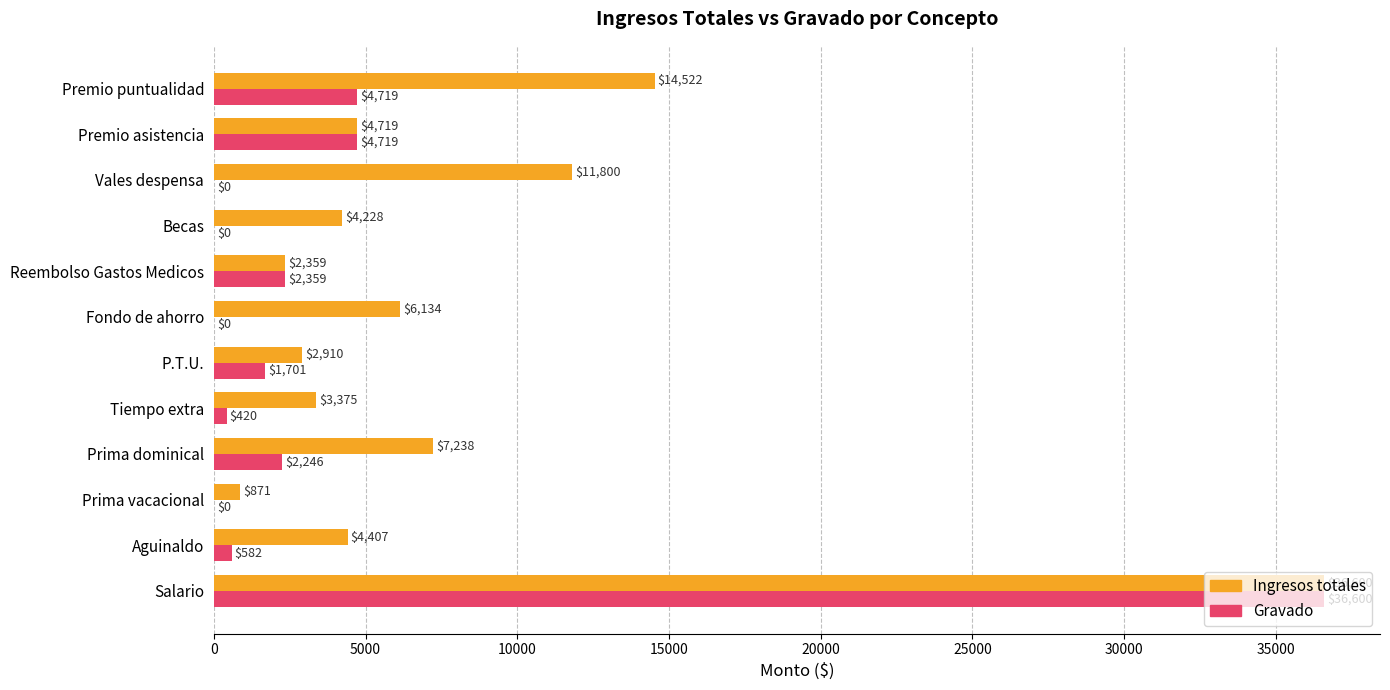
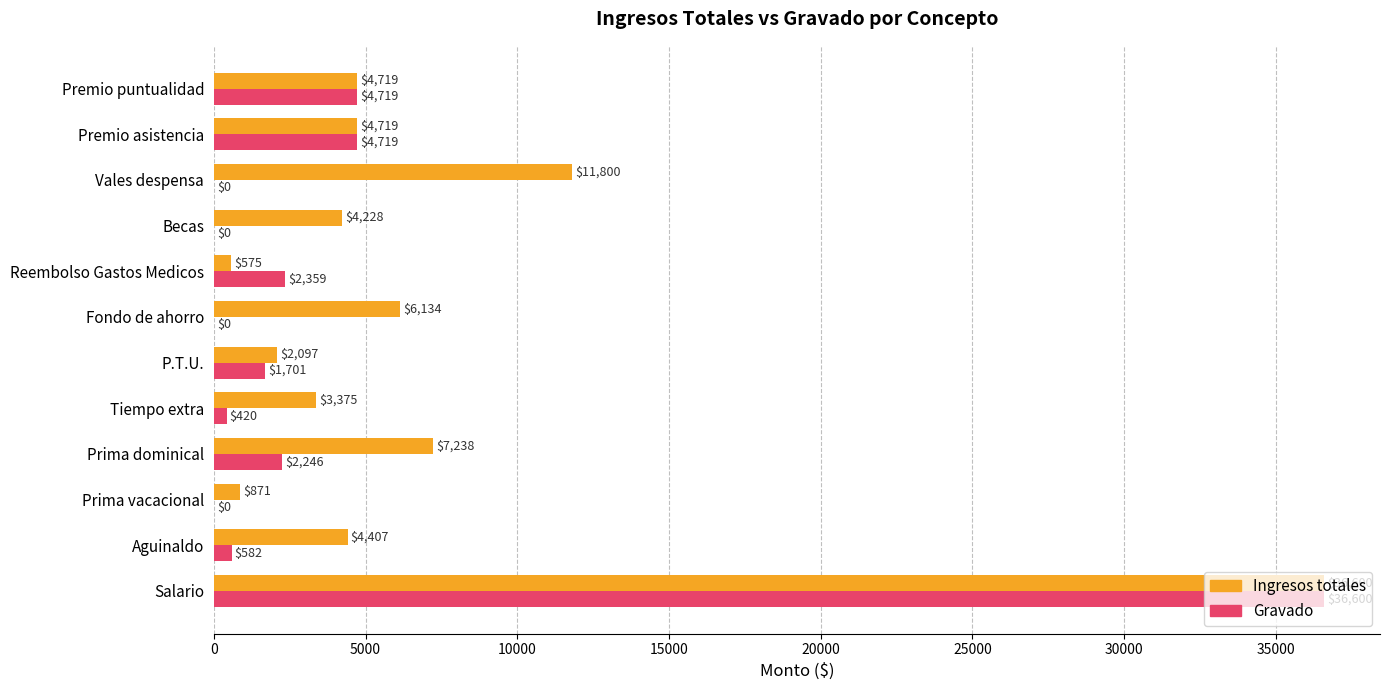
  {
    "Ingresos totales": {
-     "Premio puntualidad": "$14,522",
+     "Premio puntualidad": "$4,719",
      "Premio asistencia": "$4,719",
      "Vales despensa": "$11,800",
      "Becas": "$4,228",
-     "Reembolso Gastos Medicos": "$2,359",
+     "Reembolso Gastos Medicos": "$575",
      "Fondo de ahorro": "$6,134",
-     "P.T.U.": "$2,910",
+     "P.T.U.": "$2,097",
      "Tiempo extra": "$3,375",
      "Prima dominical": "$7,238",
      "Prima vacacional": "$871",
      "Aguinaldo": "$4,407"
    },
    "Gravado": {
      "Premio puntualidad": "$4,719",
      "Premio asistencia": "$4,719",
      "Vales despensa": "$0",
      "Becas": "$0",
      "Reembolso Gastos Medicos": "$2,359",
      "Fondo de ahorro": "$0",
      "P.T.U.": "$1,701",
      "Tiempo extra": "$420",
      "Prima dominical": "$2,246",
      "Prima vacacional": "$0",
      "Aguinaldo": "$582"
    }
  }
